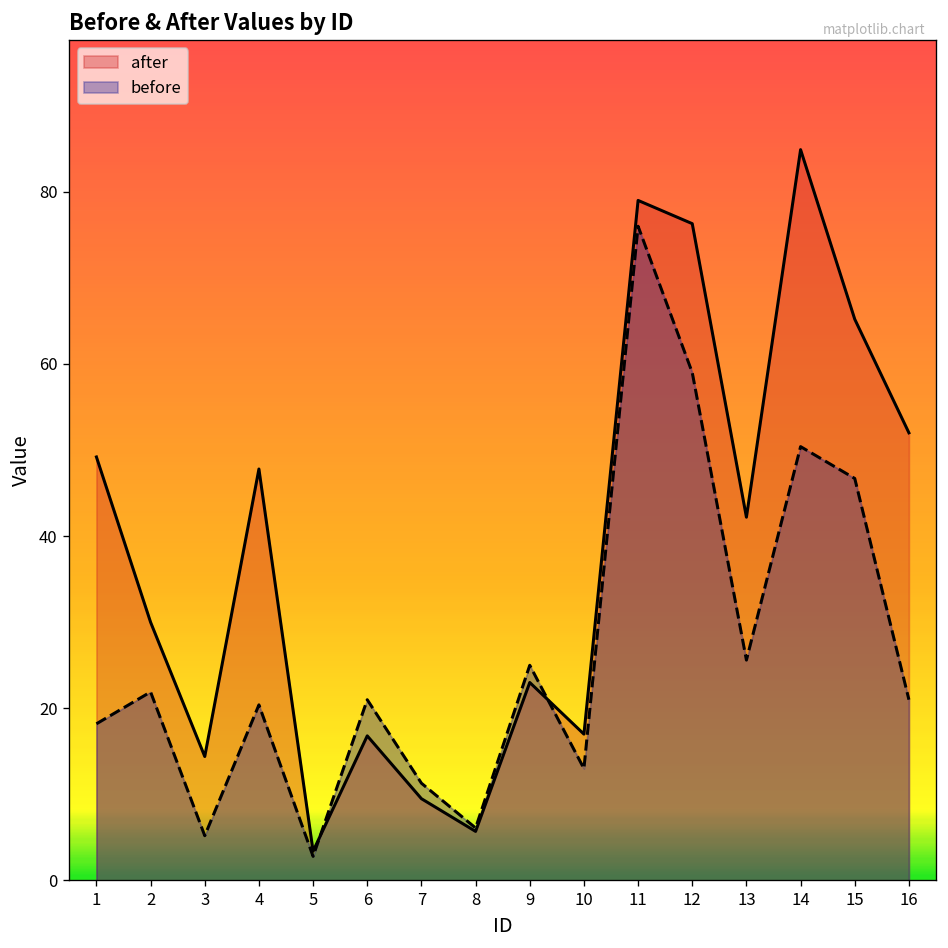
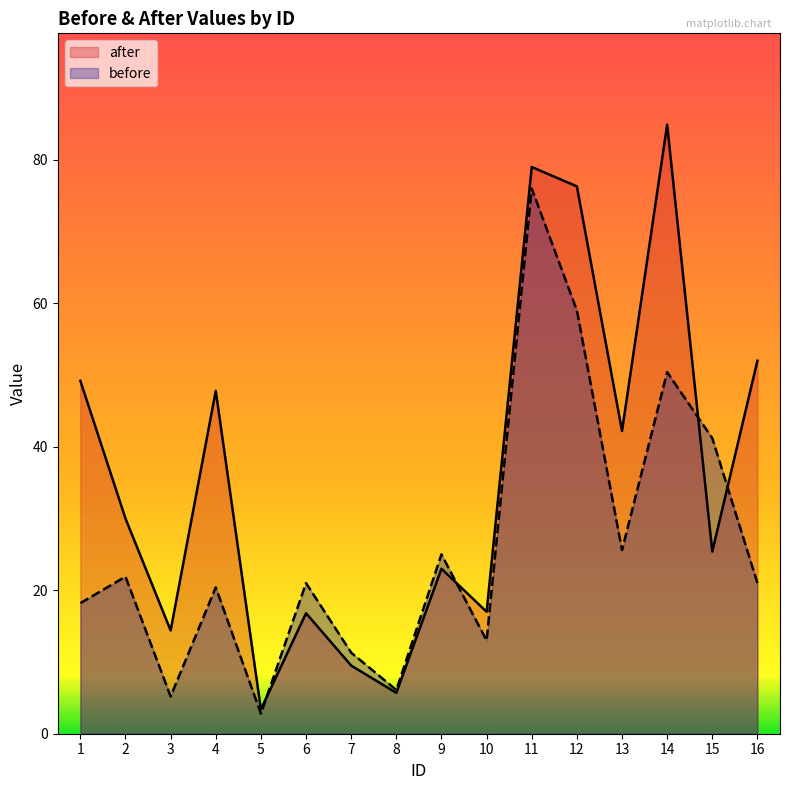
  {
    "after": {
      "1": 49,
      "2": 30,
      "3": 14,
      "4": 48,
      "5": 3,
      "6": 17,
      "7": 10,
      "8": 6,
      "9": 23,
      "10": 17,
      "11": 79,
      "12": 76,
      "13": 42,
      "14": 85,
-     "15": 65,
+     "15": 25,
      "16": 52
    },
    "before": {
      "1": 18,
      "2": 22,
      "3": 5,
      "4": 20,
      "5": 3,
      "6": 21,
      "7": 11,
      "8": 6,
      "9": 25,
      "10": 13,
      "11": 76,
      "12": 59,
      "13": 26,
      "14": 50,
-     "15": 47,
+     "15": 41,
      "16": 21
    }
  }
